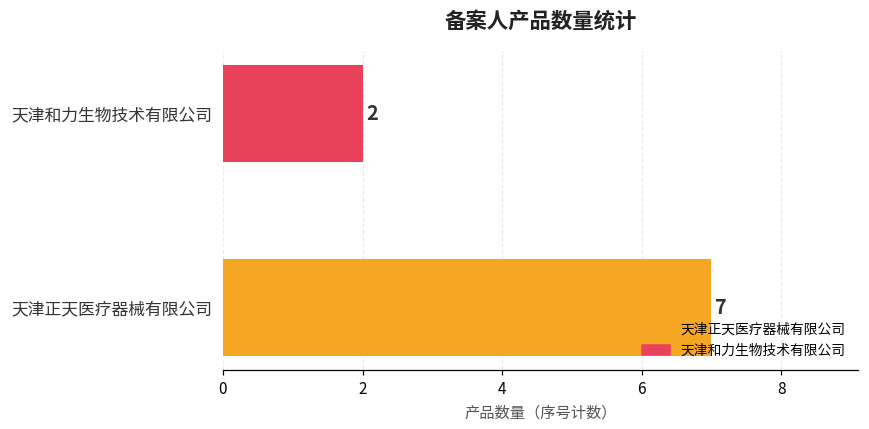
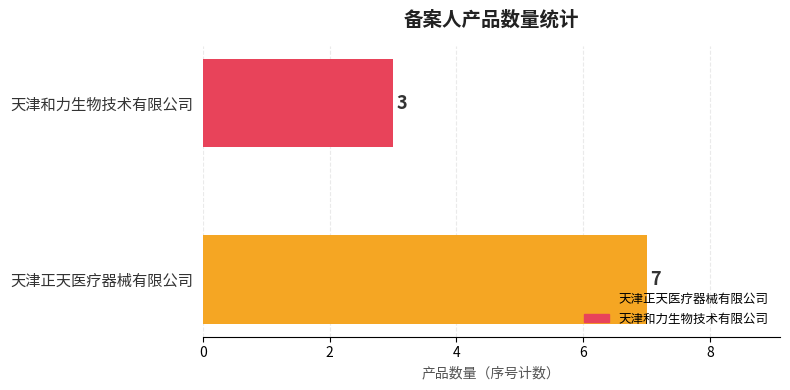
  {
-   "天津和力生物技术有限公司": 2,
+   "天津和力生物技术有限公司": 3,
    "天津正天医疗器械有限公司": 7
  }
